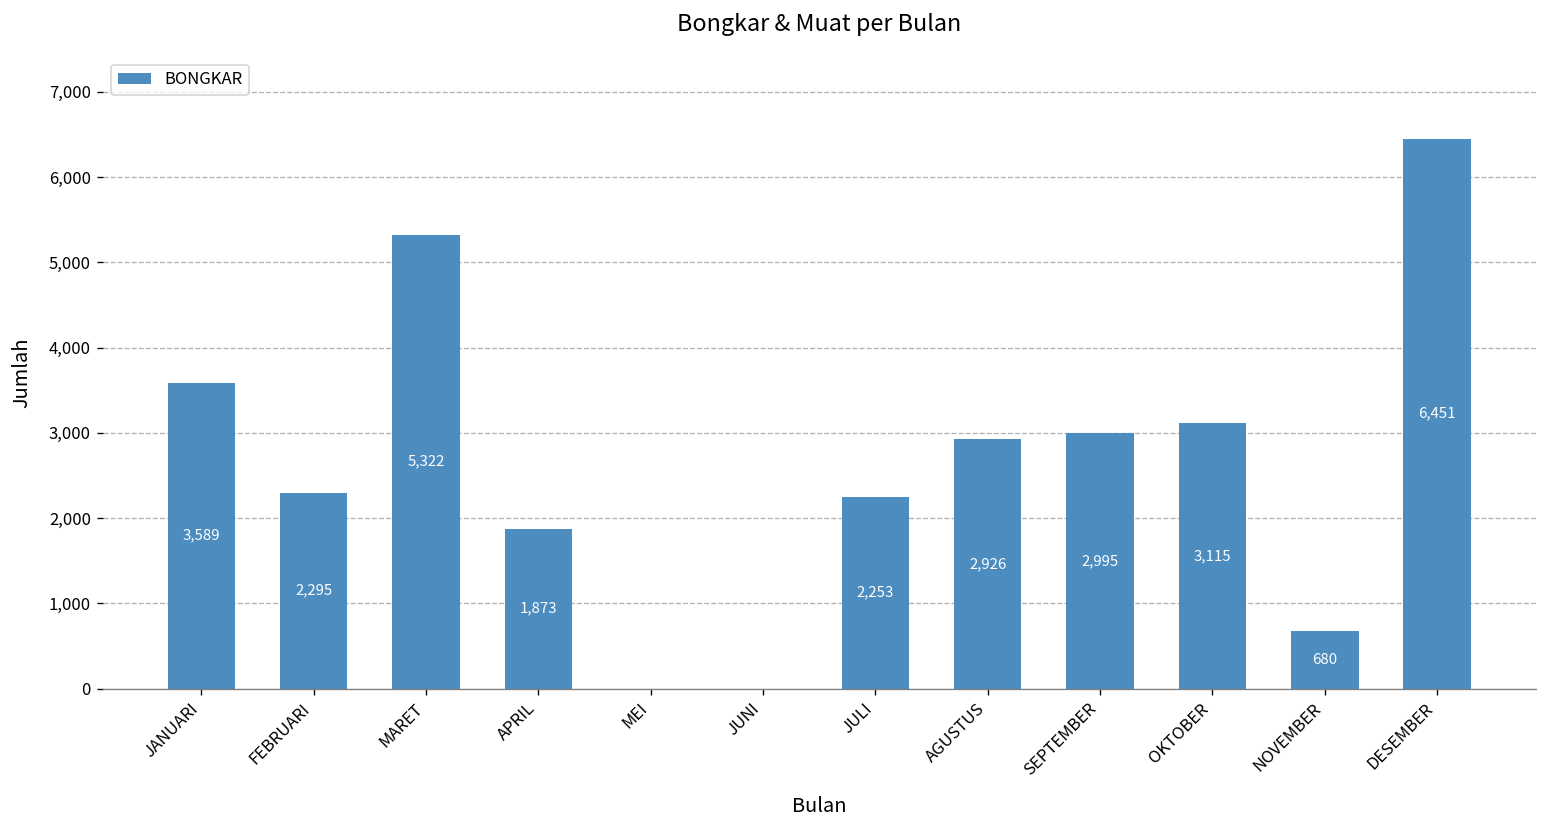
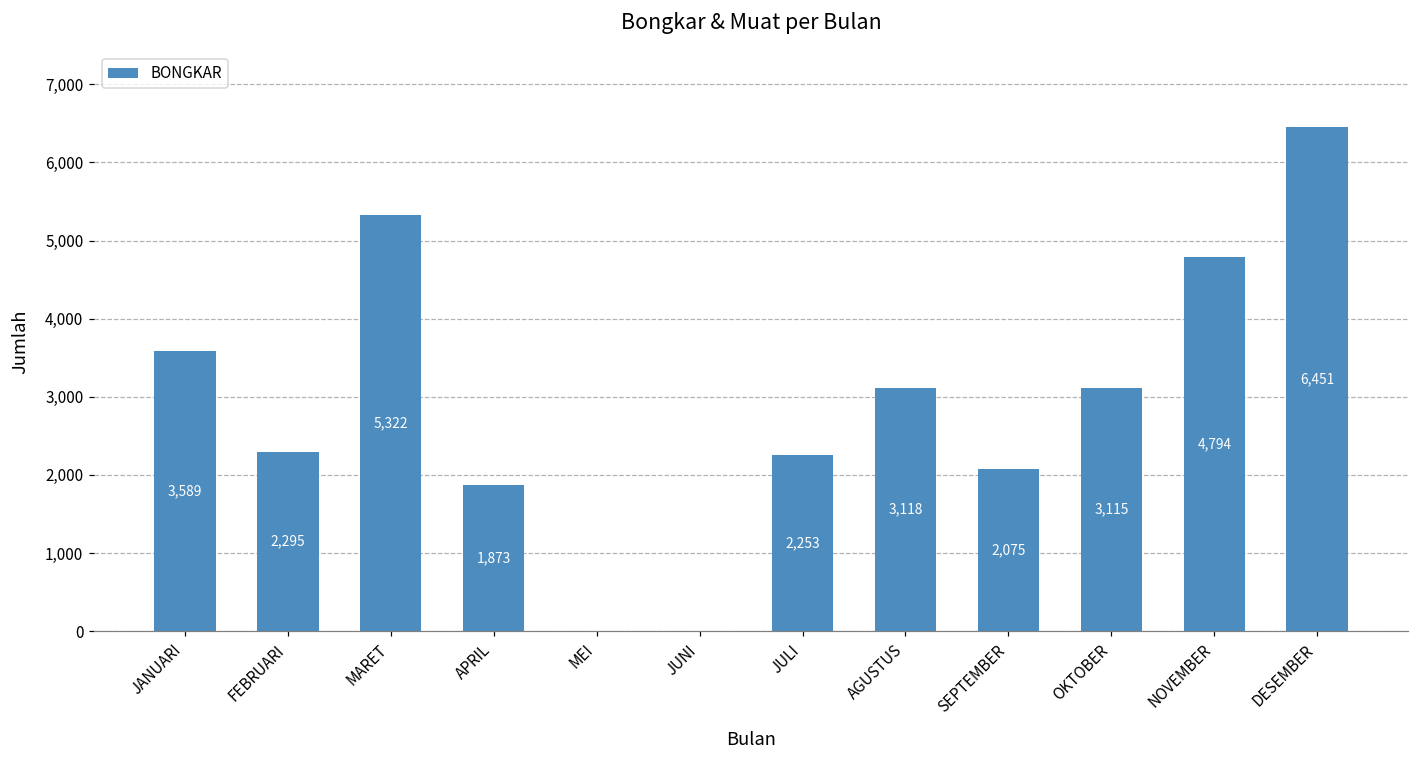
  {
    "JANUARI": "3,589",
    "FEBRUARI": "2,295",
    "MARET": "5,322",
    "APRIL": "1,873",
    "JULI": "2,253",
-   "AGUSTUS": "2,926",
-   "SEPTEMBER": "2,995",
+   "AGUSTUS": "3,118",
+   "SEPTEMBER": "2,075",
    "OKTOBER": "3,115",
-   "NOVEMBER": "680",
+   "NOVEMBER": "4,794",
    "DESEMBER": "6,451"
  }
